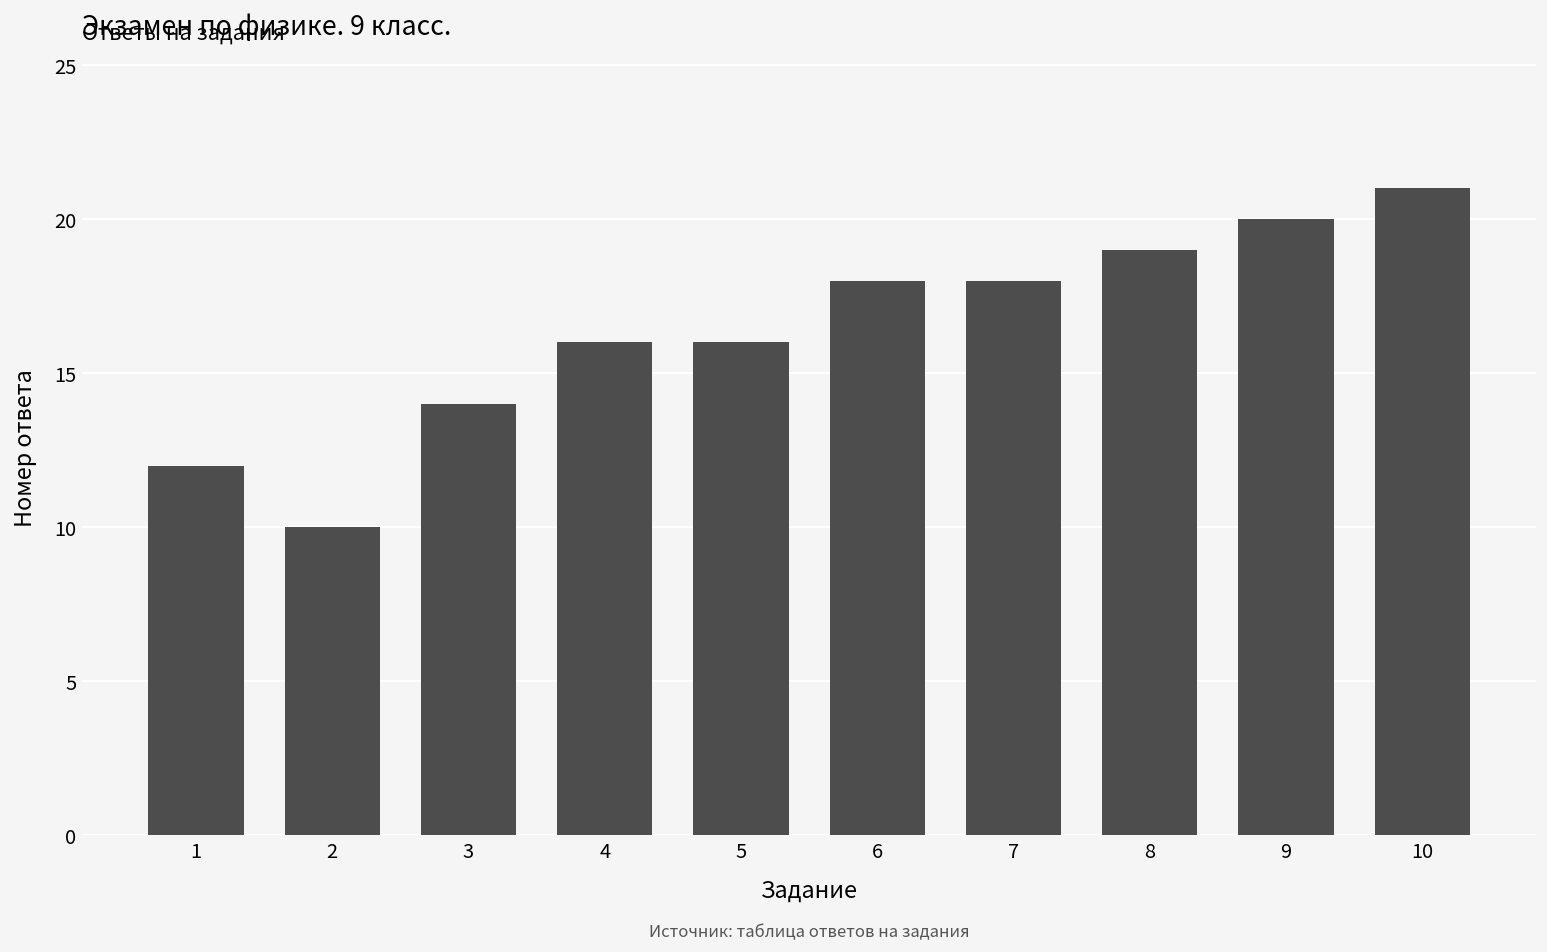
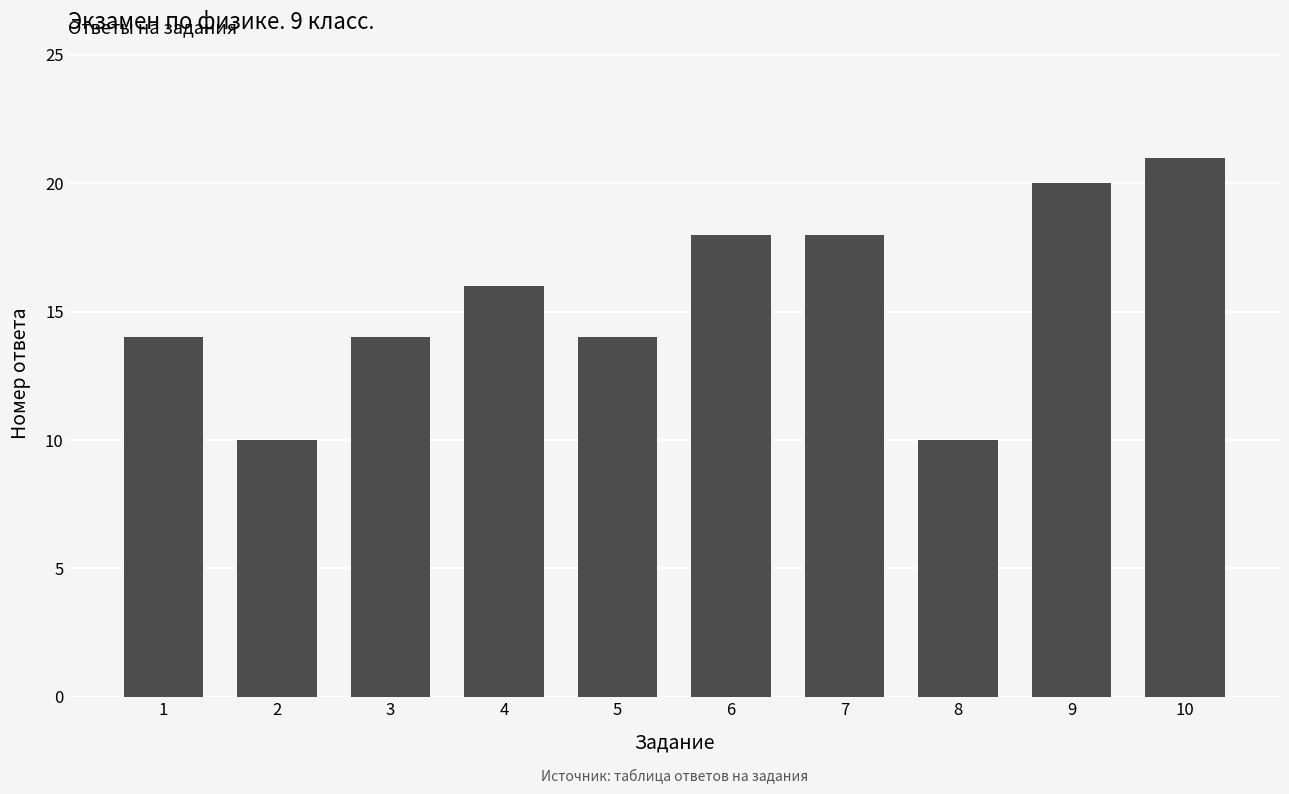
  {
-   "1": 12,
+   "1": 14,
    "2": 10,
    "3": 14,
    "4": 16,
-   "5": 16,
+   "5": 14,
    "6": 18,
    "7": 18,
-   "8": 19,
+   "8": 10,
    "9": 20,
    "10": 21
  }
